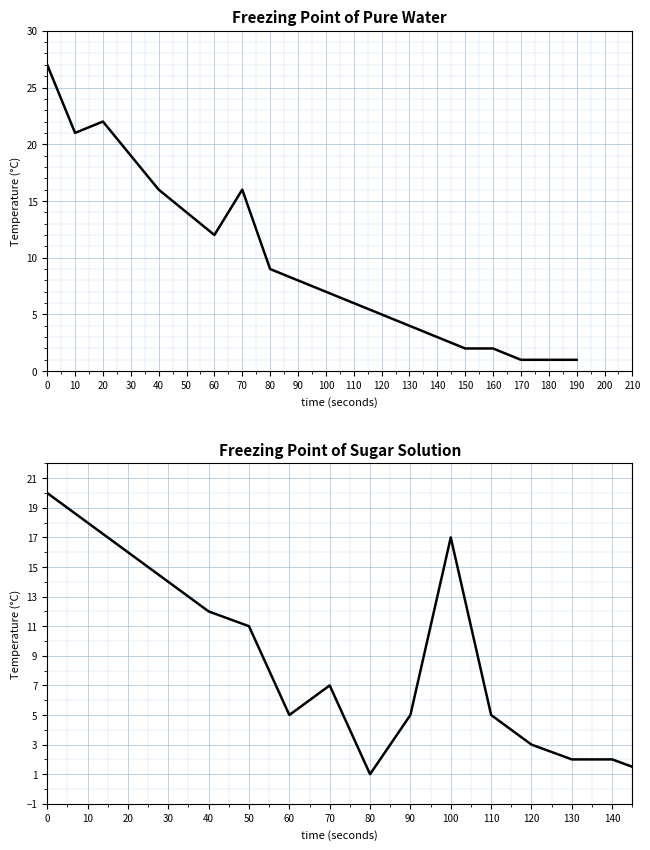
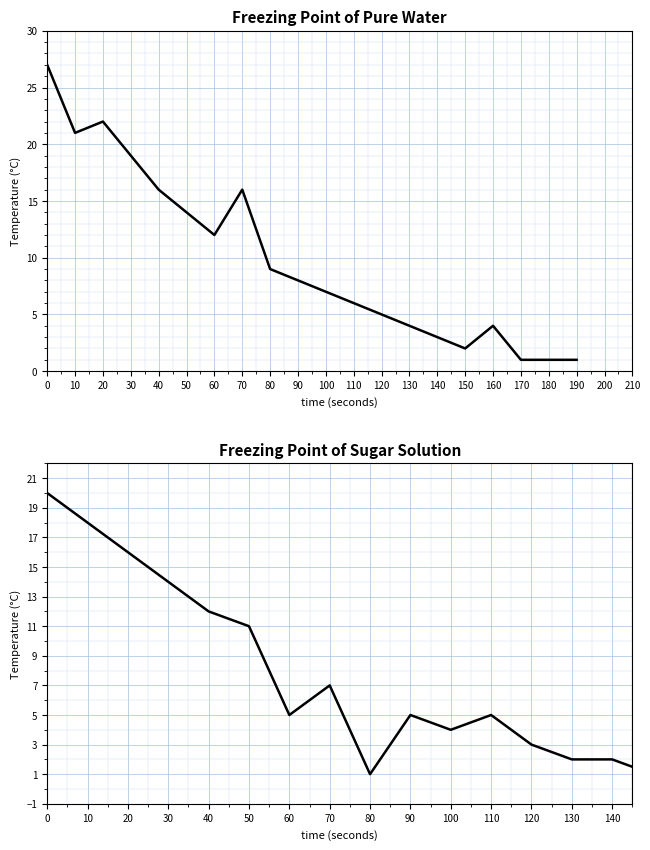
  {
    "Freezing Point of Pure Water": {
      "0": 27,
      "10": 21,
      "20": 22,
      "30": 19,
      "40": 16,
      "50": 14,
      "60": 12,
      "70": 16,
      "80": 9,
      "90": 8,
      "100": 7,
      "110": 6,
      "120": 5,
      "130": 4,
      "140": 3,
      "150": 2,
-     "160": 2,
+     "160": 4,
      "170": 1,
      "180": 1,
      "190": 1
    },
    "Freezing Point of Sugar Solution": {
      "0": 20,
      "10": 18,
      "20": 16,
      "30": 14,
      "40": 12,
      "50": 11,
      "60": 5,
      "70": 7,
      "80": 1,
      "90": 5,
-     "100": 17,
+     "100": 4,
      "110": 5,
      "120": 3,
      "130": 2,
      "140": 2
    }
  }
